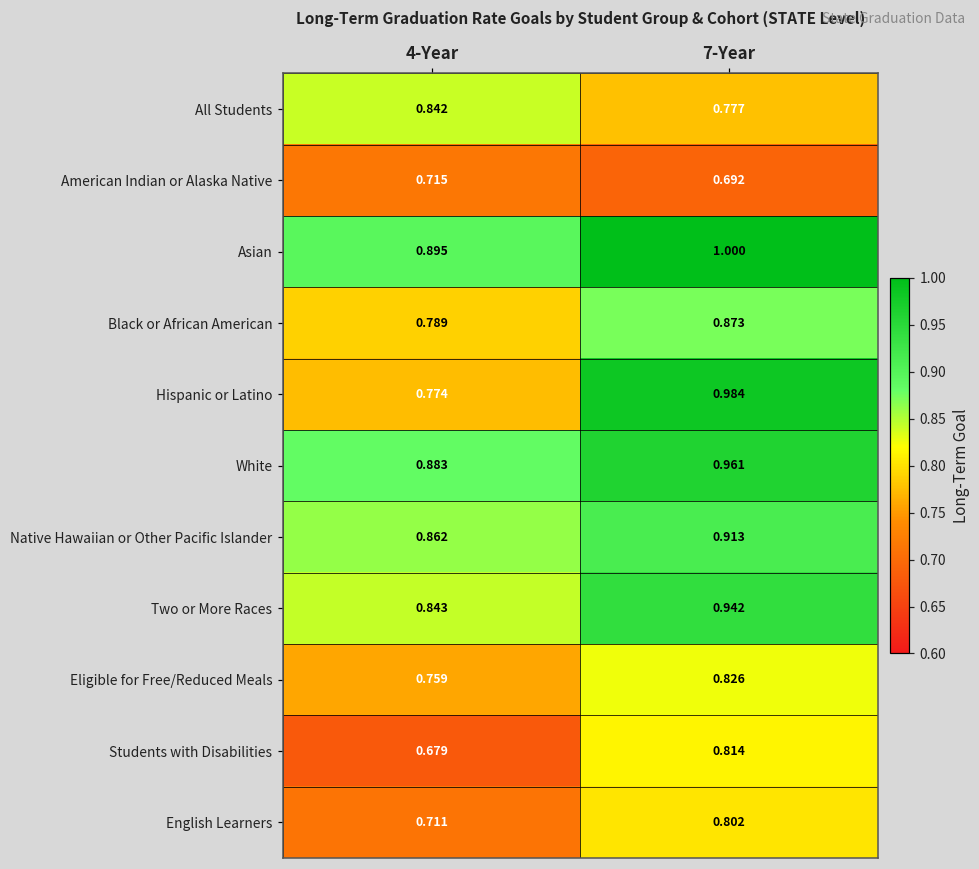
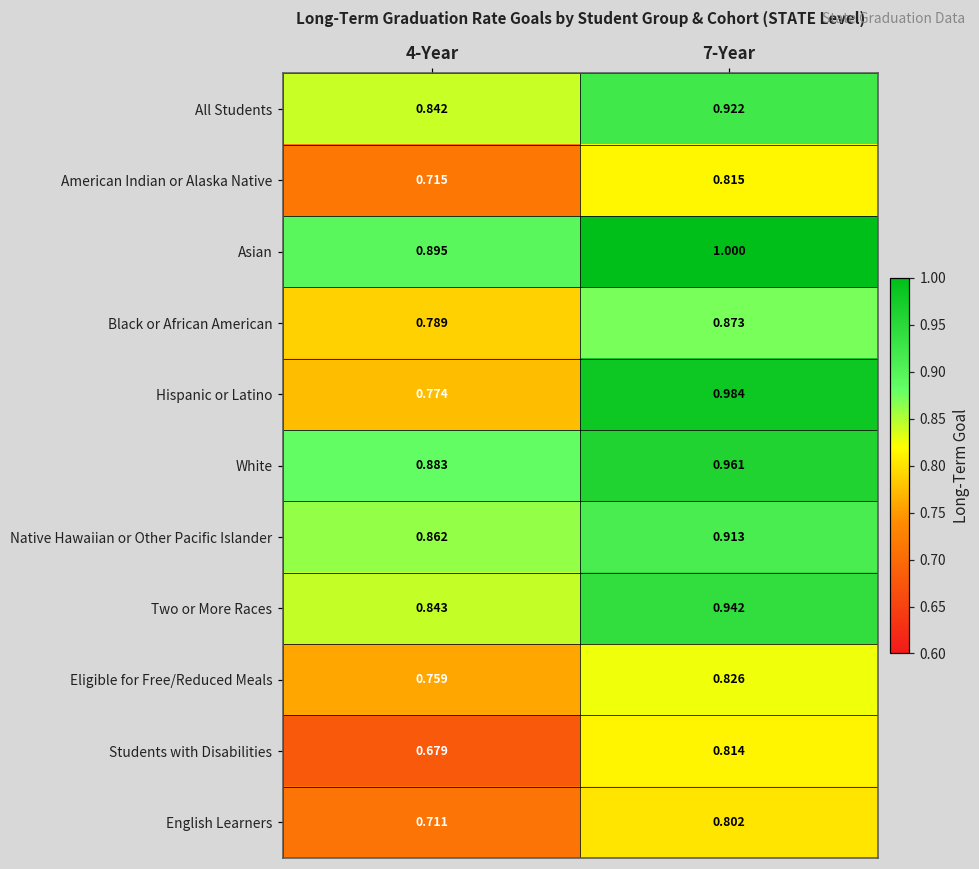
  {
    "All Students": {
      "4-Year": 0.842,
-     "7-Year": 0.777
+     "7-Year": 0.922
    },
    "American Indian or Alaska Native": {
      "4-Year": 0.715,
-     "7-Year": 0.692
+     "7-Year": 0.815
    },
    "Asian": {
      "4-Year": 0.895,
      "7-Year": 1.000
    },
    "Black or African American": {
      "4-Year": 0.789,
      "7-Year": 0.873
    },
    "Hispanic or Latino": {
      "4-Year": 0.774,
      "7-Year": 0.984
    },
    "White": {
      "4-Year": 0.883,
      "7-Year": 0.961
    },
    "Native Hawaiian or Other Pacific Islander": {
      "4-Year": 0.862,
      "7-Year": 0.913
    },
    "Two or More Races": {
      "4-Year": 0.843,
      "7-Year": 0.942
    },
    "Eligible for Free/Reduced Meals": {
      "4-Year": 0.759,
      "7-Year": 0.826
    },
    "Students with Disabilities": {
      "4-Year": 0.679,
      "7-Year": 0.814
    },
    "English Learners": {
      "4-Year": 0.711,
      "7-Year": 0.802
    }
  }
